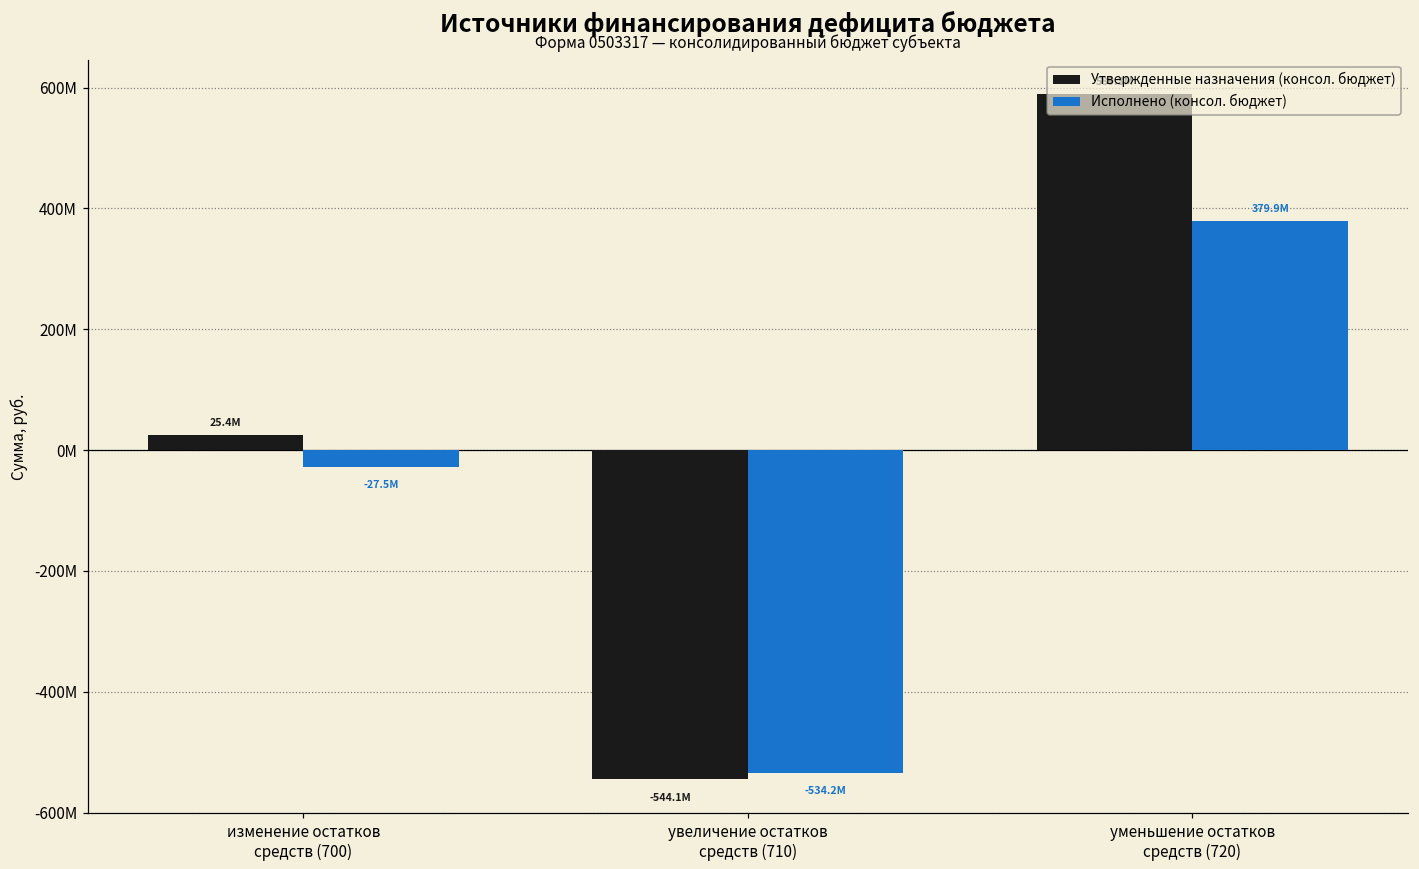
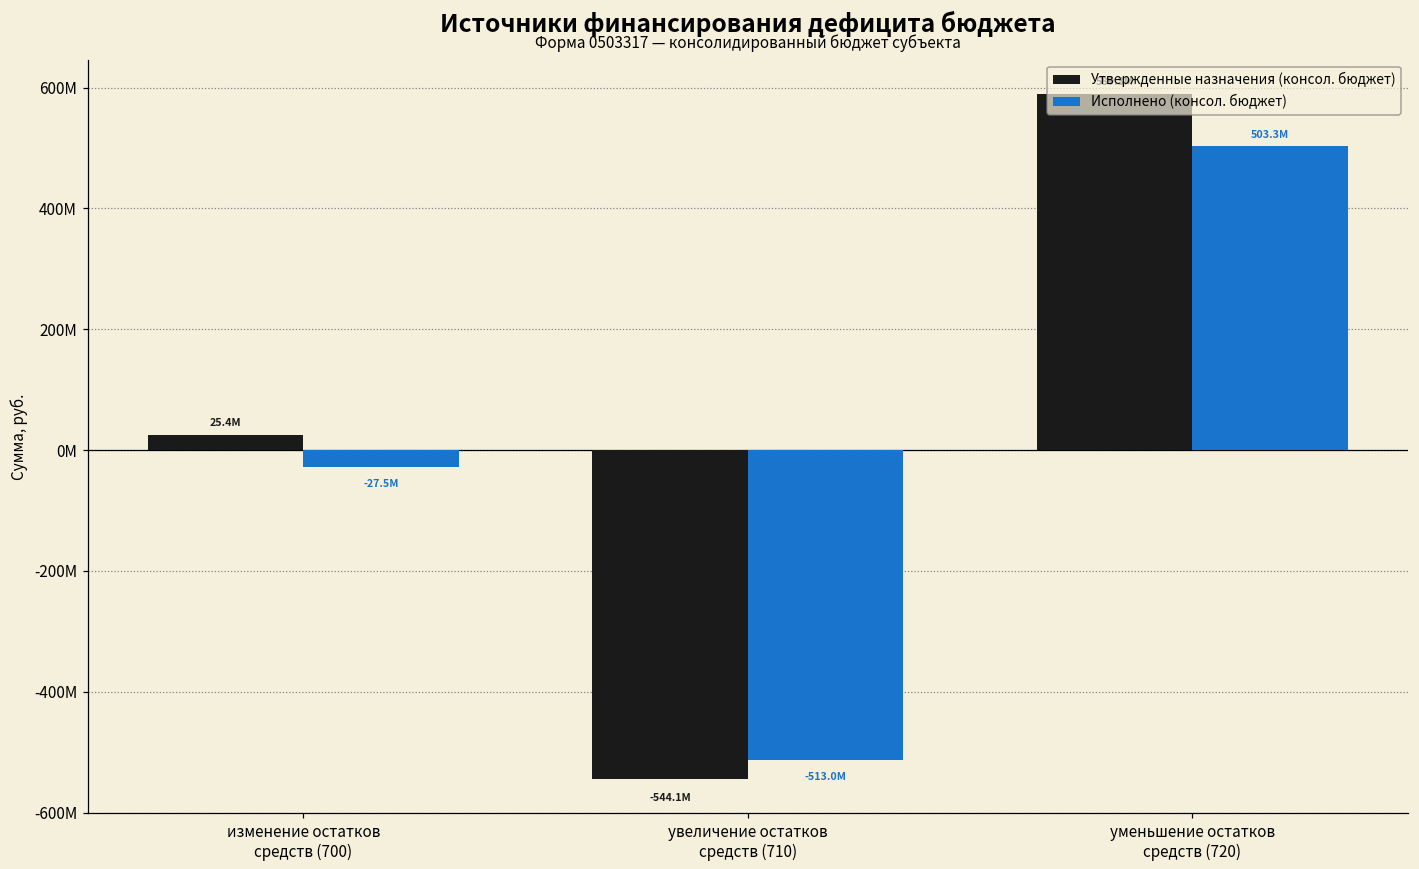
  {
    "Утвержденные назначения (консол. бюджет)": {
      "изменение остатков средств (700)": "25.4M",
      "увеличение остатков средств (710)": "-544.1M"
    },
    "Исполнено (консол. бюджет)": {
      "изменение остатков средств (700)": "-27.5M",
-     "увеличение остатков средств (710)": "-534.2M",
-     "уменьшение остатков средств (720)": "379.9M"
+     "увеличение остатков средств (710)": "-513.0M",
+     "уменьшение остатков средств (720)": "503.3M"
    }
  }
